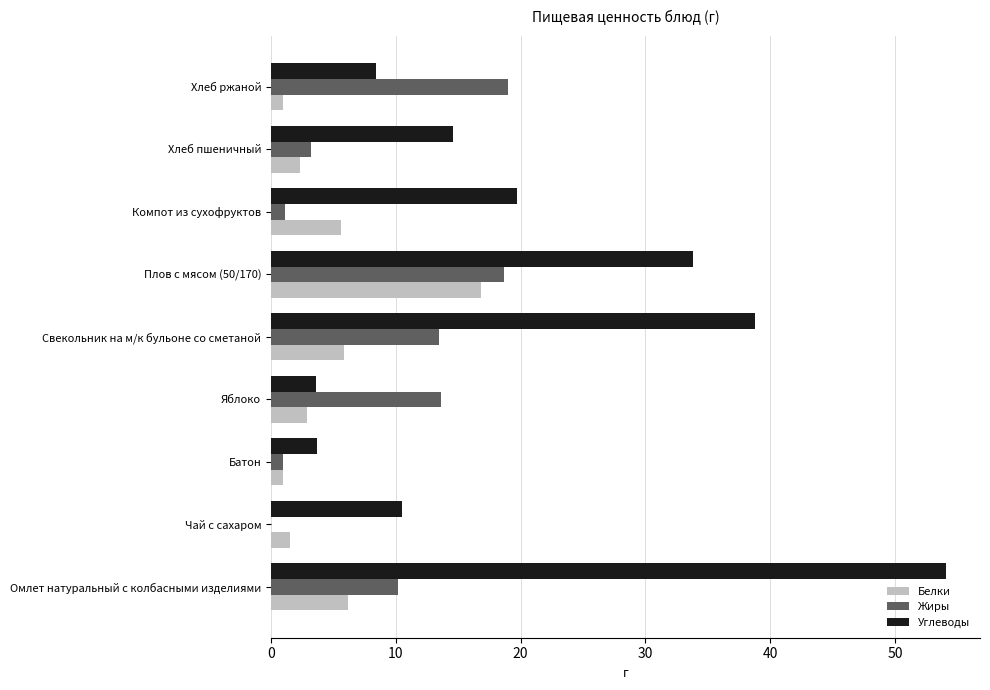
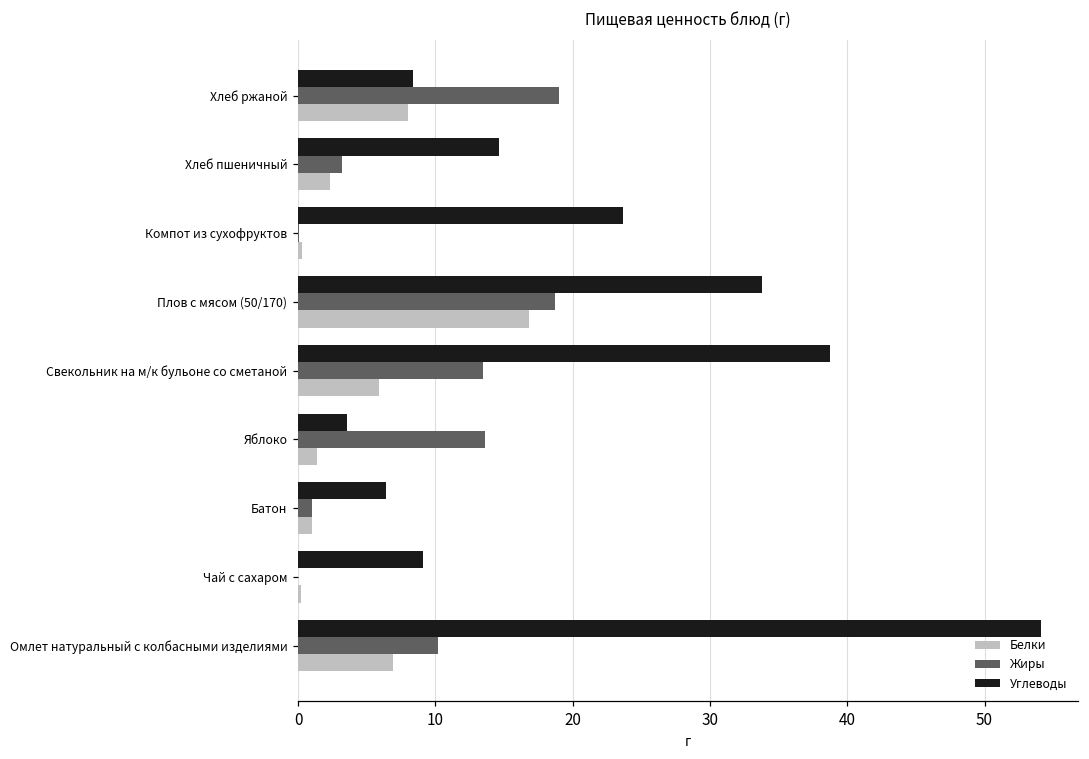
  {
    "Белки": {
-     "Хлеб ржаной": 1,
+     "Хлеб ржаной": 8,
      "Хлеб пшеничный": 2.3,
-     "Компот из сухофруктов": 5.6,
+     "Компот из сухофруктов": 0.3,
      "Плов с мясом (50/170)": 16.8,
      "Свекольник на м/к бульоне со сметаной": 5.9,
-     "Яблоко": 2.9,
+     "Яблоко": 1.4,
      "Батон": 1.0,
-     "Чай с сахаром": 1.5,
-     "Омлет натуральный с колбасными изделиями": 6.2
+     "Чай с сахаром": 0.2,
+     "Омлет натуральный с колбасными изделиями": 6.9
    },
    "Жиры": {
      "Хлеб ржаной": 19.0,
      "Хлеб пшеничный": 3.2,
-     "Компот из сухофруктов": 1.1,
+     "Компот из сухофруктов": 0.1,
      "Плов с мясом (50/170)": 18.7,
      "Свекольник на м/к бульоне со сметаной": 13.5,
      "Яблоко": 13.6,
      "Батон": 1.0,
      "Чай с сахаром": 0.0,
      "Омлет натуральный с колбасными изделиями": 10.2
    },
    "Углеводы": {
      "Хлеб ржаной": 8.4,
      "Хлеб пшеничный": 14.6,
-     "Компот из сухофруктов": 19.7,
+     "Компот из сухофруктов": 23.7,
      "Плов с мясом (50/170)": 33.8,
      "Свекольник на м/к бульоне со сметаной": 38.8,
      "Яблоко": 3.6,
-     "Батон": 3.7,
-     "Чай с сахаром": 10.5,
+     "Батон": 6.4,
+     "Чай с сахаром": 9.1,
      "Омлет натуральный с колбасными изделиями": 54.1
    }
  }
